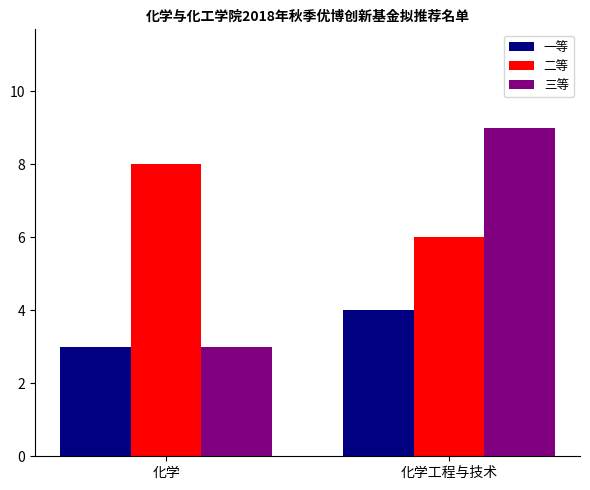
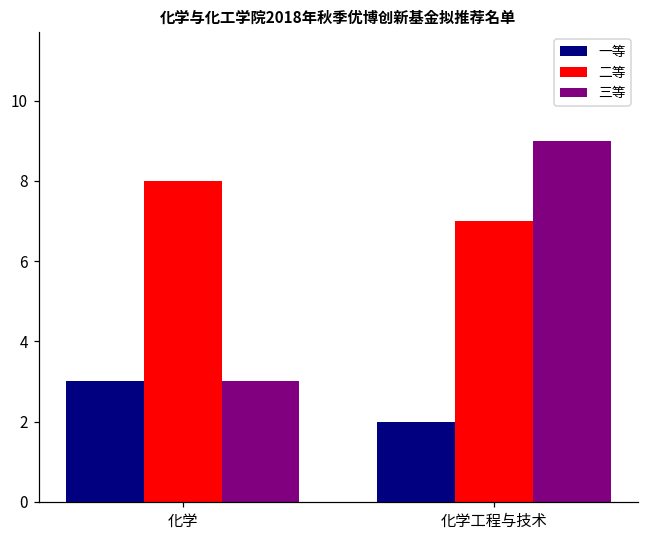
  {
    "一等": {
      "化学": 3,
-     "化学工程与技术": 4
+     "化学工程与技术": 2
    },
    "二等": {
      "化学": 8,
-     "化学工程与技术": 6
+     "化学工程与技术": 7
    },
    "三等": {
      "化学": 3,
      "化学工程与技术": 9
    }
  }
